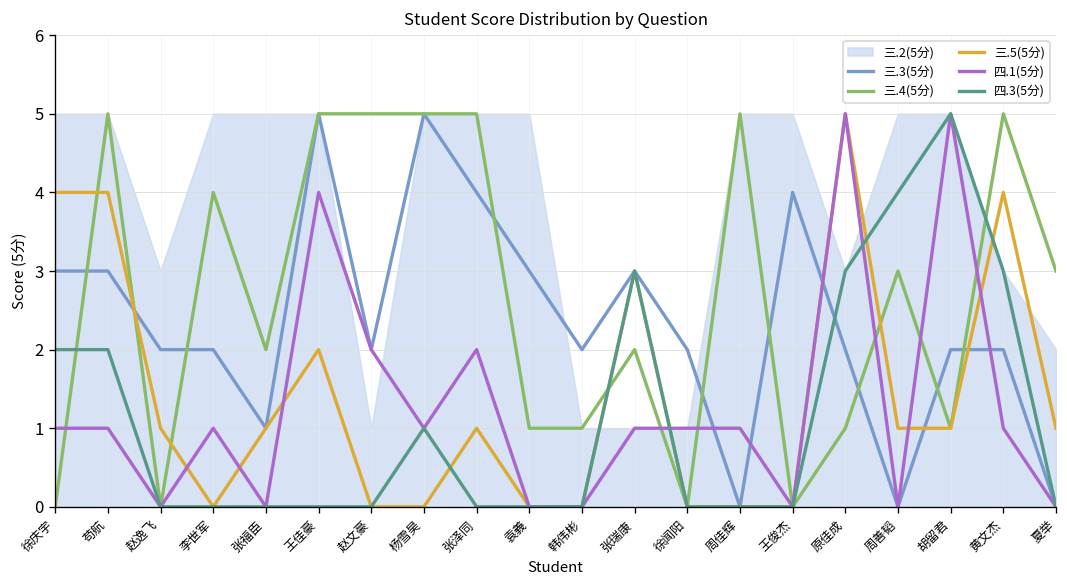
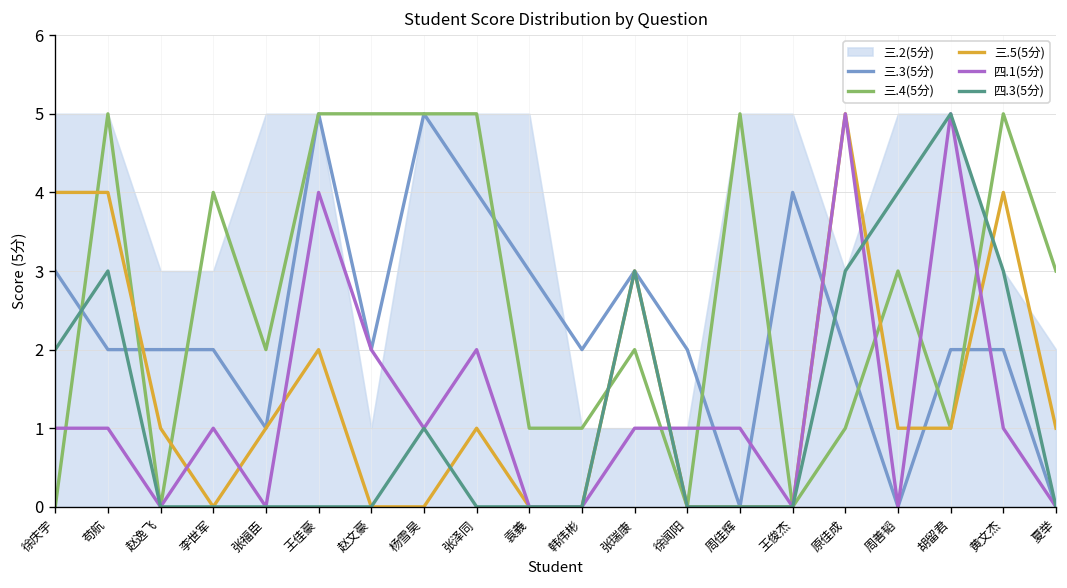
  {
    "三.2(5分)": {
      "徐庆宇": 5,
      "赵逸飞": 3,
-     "李世军": 5,
+     "李世军": 3,
      "张福臣": 5,
      "赵文豪": 1,
      "袁義": 5,
      "王俊杰": 5,
      "周善韬": 5,
      "夏举": 2
    },
    "三.3(5分)": {
      "徐庆宇": 3,
-     "苟航": 3,
+     "苟航": 2,
      "赵逸飞": 2,
      "李世军": 2,
      "张泽同": 4,
      "袁義": 3,
      "韩伟彬": 2,
      "徐闻阳": 2,
      "王俊杰": 4,
      "原佳成": 2,
      "胡留君": 2,
      "黄文杰": 2
    },
    "三.4(5分)": {
      "徐庆宇": 0,
      "李世军": 4,
      "张福臣": 2,
      "赵文豪": 5,
      "袁義": 1,
      "张瑞康": 2,
      "原佳成": 1,
      "周善韬": 3,
      "黄文杰": 5,
      "夏举": 3
    },
    "三.5(5分)": {
      "徐庆宇": 4,
      "苟航": 4,
      "赵逸飞": 1,
      "王佳豪": 2,
      "杨雪昊": 0,
      "张泽同": 1,
      "周善韬": 1,
      "黄文杰": 4,
      "夏举": 1
    },
    "四.1(5分)": {
      "徐庆宇": 1,
      "苟航": 1,
      "李世军": 1,
      "王佳豪": 4,
      "张泽同": 2,
      "周佳辉": 1,
      "黄文杰": 1
    },
    "四.3(5分)": {
      "徐庆宇": 2,
-     "苟航": 2,
+     "苟航": 3,
      "王佳豪": 0,
      "张泽同": 0,
      "周善韬": 4
    }
  }
